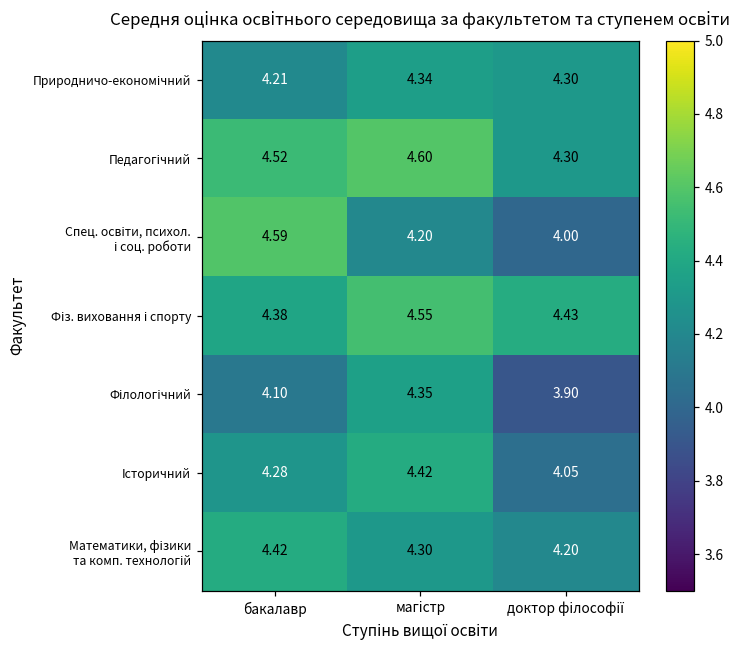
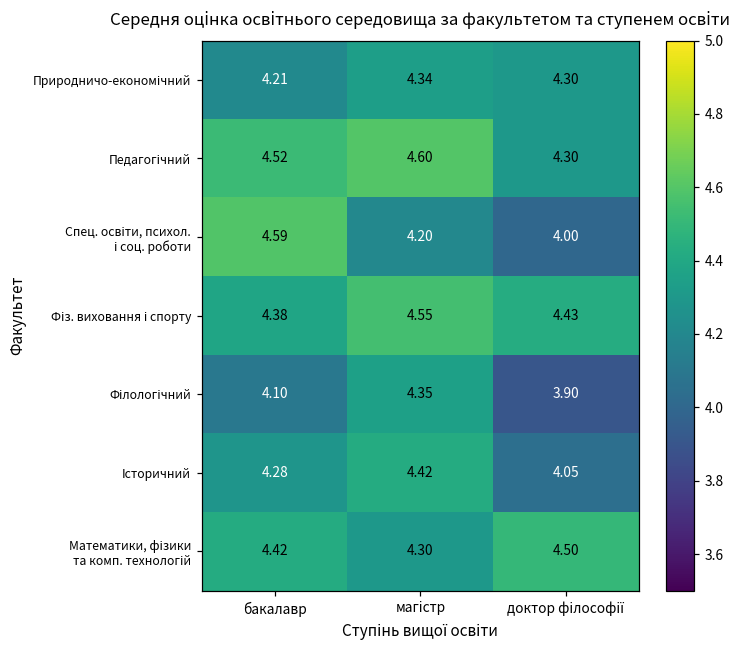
  {
    "Природничо-економічний": {
      "бакалавр": 4.21,
      "магістр": 4.34,
      "доктор філософії": 4.30
    },
    "Педагогічний": {
      "бакалавр": 4.52,
      "магістр": 4.60,
      "доктор філософії": 4.30
    },
    "Спец. освіти, психол. і соц. роботи": {
      "бакалавр": 4.59,
      "магістр": 4.20,
      "доктор філософії": 4.00
    },
    "Фіз. виховання і спорту": {
      "бакалавр": 4.38,
      "магістр": 4.55,
      "доктор філософії": 4.43
    },
    "Філологічний": {
      "бакалавр": 4.10,
      "магістр": 4.35,
      "доктор філософії": 3.90
    },
    "Історичний": {
      "бакалавр": 4.28,
      "магістр": 4.42,
      "доктор філософії": 4.05
    },
    "Математики, фізики та комп. технологій": {
      "бакалавр": 4.42,
      "магістр": 4.30,
-     "доктор філософії": 4.20
+     "доктор філософії": 4.50
    }
  }
